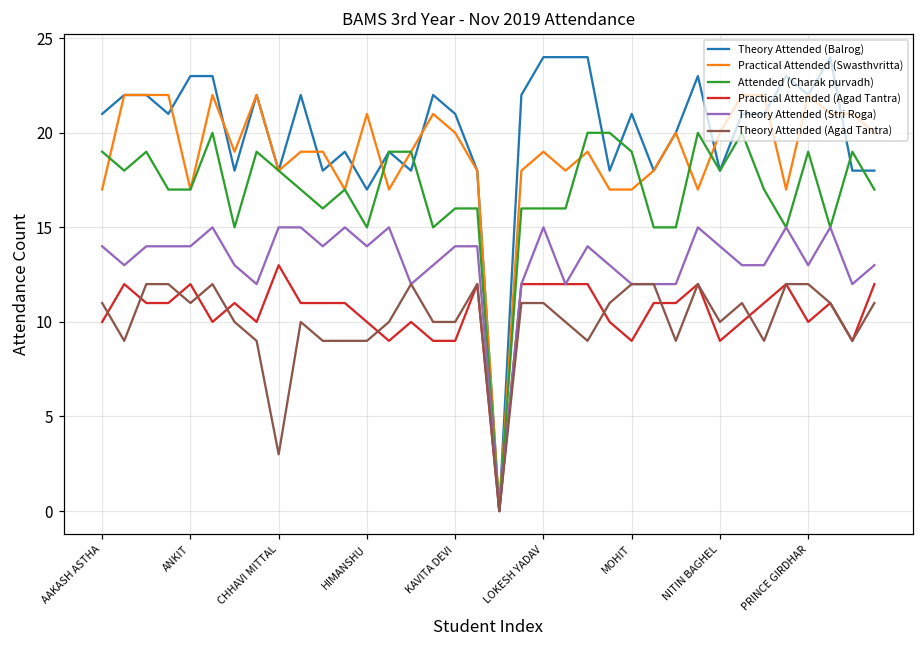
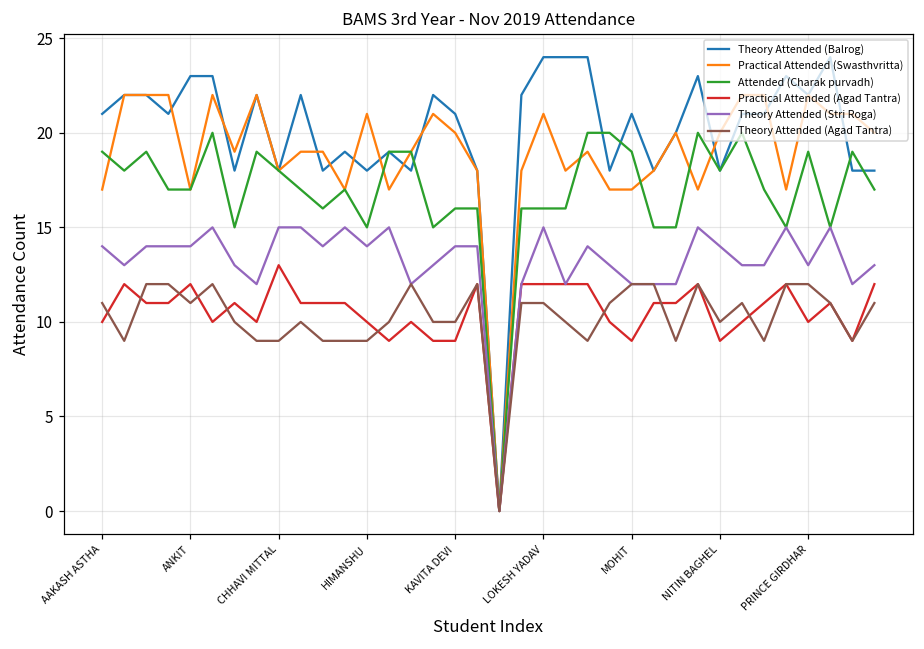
  {
    "Theory Attended (Balrog)": {
      "AAKASH ASTHA": 21,
      "ANKIT": 23,
-     "HIMANSHU": 17,
+     "HIMANSHU": 18,
      "KAVITA DEVI": 21,
      "LOKESH YADAV": 24,
      "MOHIT": 21
    },
    "Practical Attended (Swasthvritta)": {
      "AAKASH ASTHA": 17,
      "HIMANSHU": 21,
      "KAVITA DEVI": 20,
-     "LOKESH YADAV": 19,
+     "LOKESH YADAV": 21,
      "MOHIT": 17
    },
    "Attended (Charak purvadh)": {
      "AAKASH ASTHA": 19,
      "HIMANSHU": 15,
      "KAVITA DEVI": 16,
      "LOKESH YADAV": 16,
      "MOHIT": 19,
      "PRINCE GIRDHAR": 19
    },
    "Practical Attended (Agad Tantra)": {
      "AAKASH ASTHA": 10,
      "ANKIT": 12,
      "CHHAVI MITTAL": 13,
      "HIMANSHU": 10,
      "KAVITA DEVI": 9,
      "LOKESH YADAV": 12,
      "MOHIT": 9,
      "NITIN BAGHEL": 9,
      "PRINCE GIRDHAR": 10
    },
    "Theory Attended (Stri Roga)": {
      "AAKASH ASTHA": 14,
      "ANKIT": 14,
      "CHHAVI MITTAL": 15,
      "HIMANSHU": 14,
      "KAVITA DEVI": 14,
      "LOKESH YADAV": 15,
      "NITIN BAGHEL": 14,
      "PRINCE GIRDHAR": 13
    },
    "Theory Attended (Agad Tantra)": {
      "AAKASH ASTHA": 11,
      "ANKIT": 11,
-     "CHHAVI MITTAL": 3,
+     "CHHAVI MITTAL": 9,
      "HIMANSHU": 9,
      "KAVITA DEVI": 10,
      "LOKESH YADAV": 11,
      "NITIN BAGHEL": 10,
      "PRINCE GIRDHAR": 12
    }
  }
